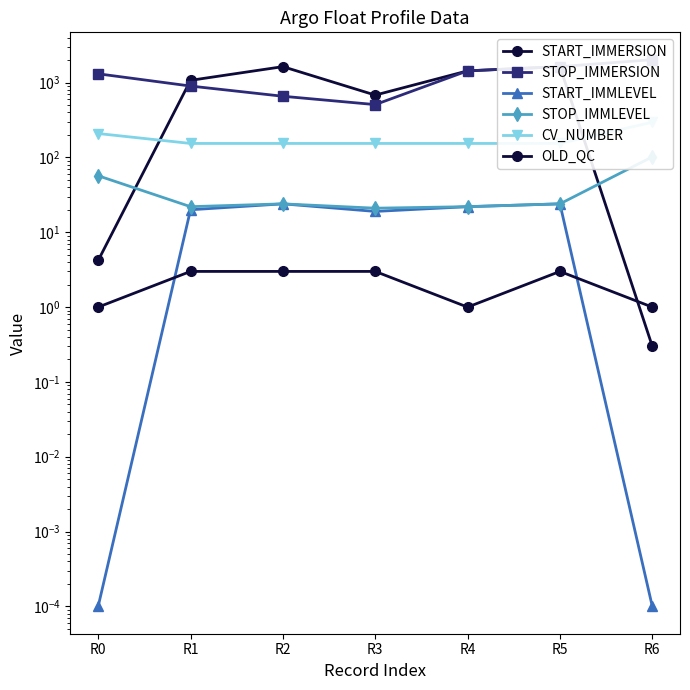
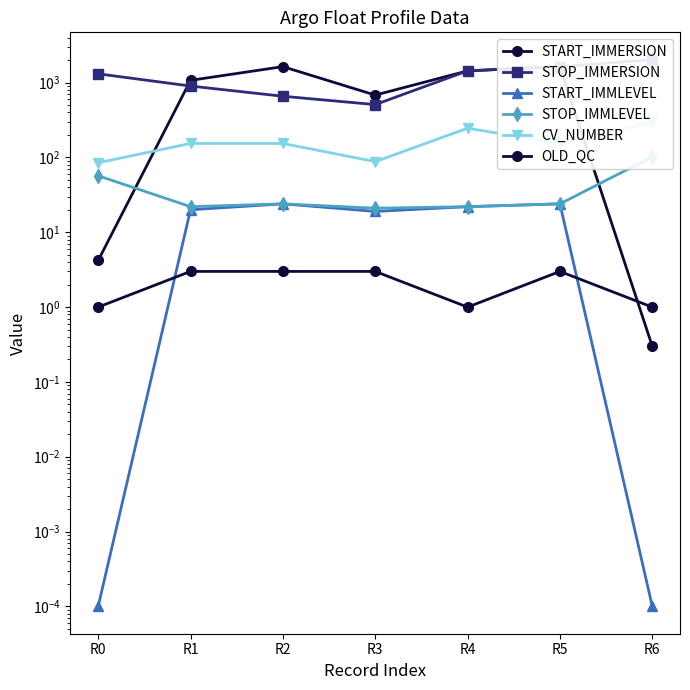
  {
    "STOP_IMMERSION": {
      "R0": 1300,
      "R1": 900,
      "R2": 700,
      "R3": 500
    },
    "CV_NUMBER": {
-     "R0": 210,
+     "R0": 90,
      "R1": 150,
      "R2": 150,
-     "R3": 150,
-     "R4": 150
+     "R3": 90,
+     "R4": 250
    }
  }
